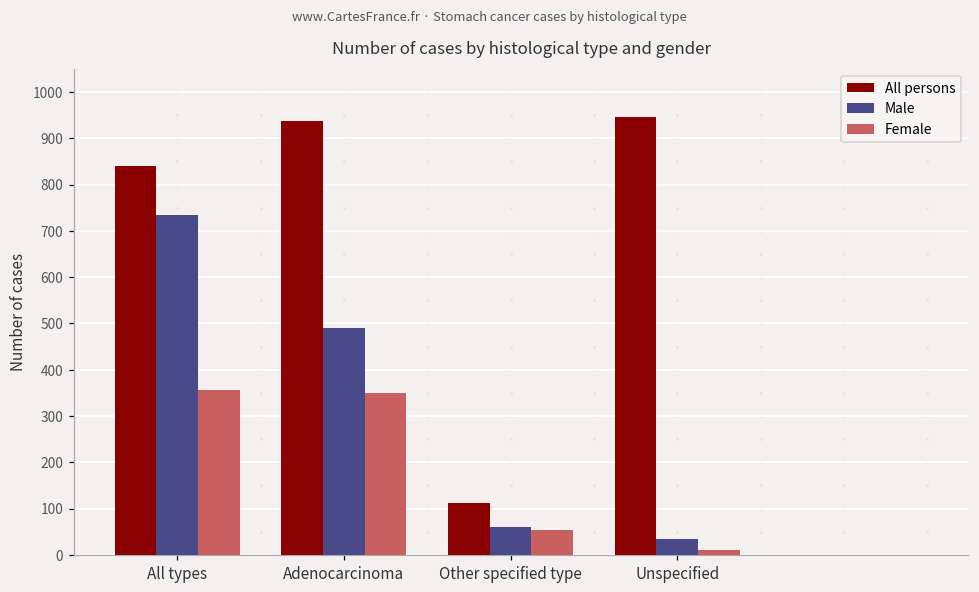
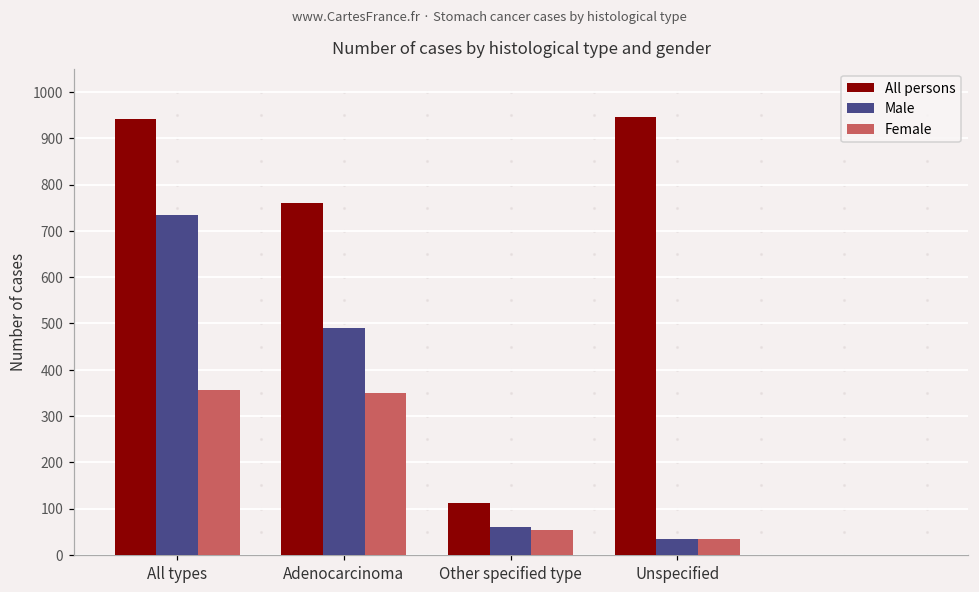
  {
    "All persons": {
-     "All types": 840,
-     "Adenocarcinoma": 940,
+     "All types": 940,
+     "Adenocarcinoma": 760,
      "Other specified type": 110,
      "Unspecified": 950
    },
    "Male": {
      "All types": 730,
      "Adenocarcinoma": 490,
      "Other specified type": 60,
      "Unspecified": 30
    },
    "Female": {
      "All types": 360,
      "Adenocarcinoma": 350,
      "Other specified type": 50,
-     "Unspecified": 10
+     "Unspecified": 30
    }
  }
